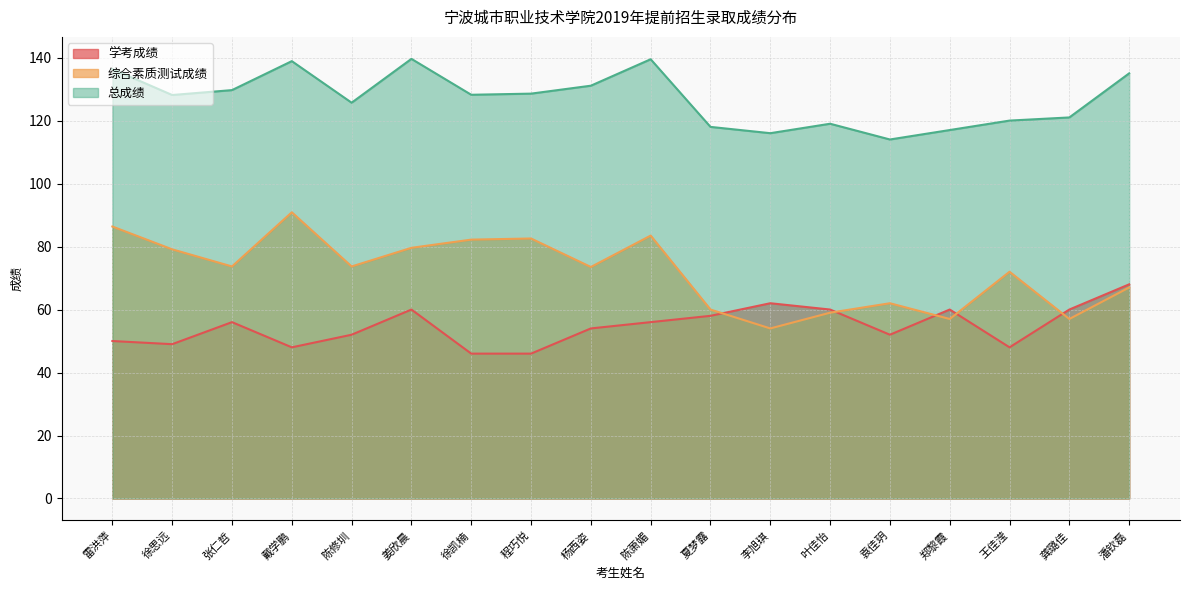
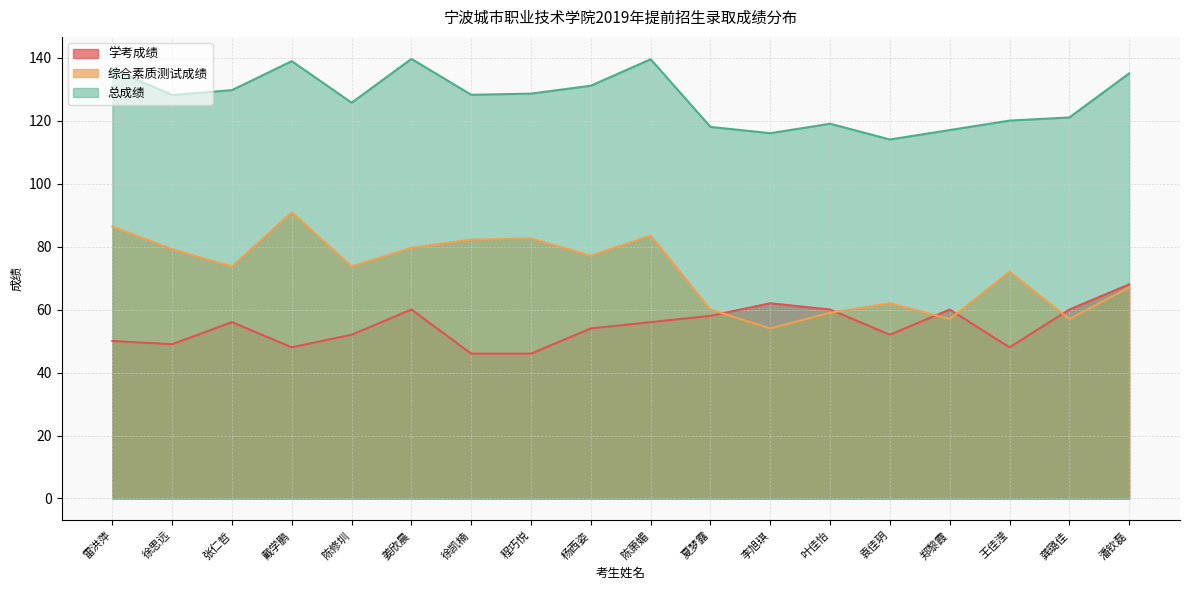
  {
    "学考成绩": {
      "雷洪萍": 50,
      "徐思远": 49,
      "张仁哲": 56,
      "戴学鹏": 48,
      "陈修圳": 52,
      "姜欣晨": 60,
      "徐凯楠": 46,
      "程巧悦": 46,
      "杨西姿": 54,
      "陈萧媚": 56,
      "夏梦露": 58,
      "李旭琪": 62,
      "叶佳怡": 60,
      "袁佳玥": 52,
      "郑黎霞": 60,
      "王佳滢": 48,
      "龚璐佳": 60,
      "潘钦磊": 68
    },
    "综合素质测试成绩": {
      "雷洪萍": 86,
      "徐思远": 79,
      "张仁哲": 74,
      "戴学鹏": 91,
      "陈修圳": 74,
      "姜欣晨": 80,
      "徐凯楠": 82,
      "程巧悦": 83,
-     "杨西姿": 74,
+     "杨西姿": 77,
      "陈萧媚": 83,
      "夏梦露": 60,
      "李旭琪": 54,
      "叶佳怡": 59,
      "袁佳玥": 62,
      "郑黎霞": 57,
      "王佳滢": 72,
      "龚璐佳": 57,
      "潘钦磊": 67
    },
    "总成绩": {
      "张仁哲": 130,
      "戴学鹏": 139,
      "陈修圳": 126,
      "姜欣晨": 140,
      "徐凯楠": 128,
      "程巧悦": 129,
      "杨西姿": 131,
      "陈萧媚": 139,
      "夏梦露": 118,
      "李旭琪": 116,
      "叶佳怡": 119,
      "袁佳玥": 114,
      "郑黎霞": 117,
      "王佳滢": 120,
      "龚璐佳": 121,
      "潘钦磊": 135
    }
  }
